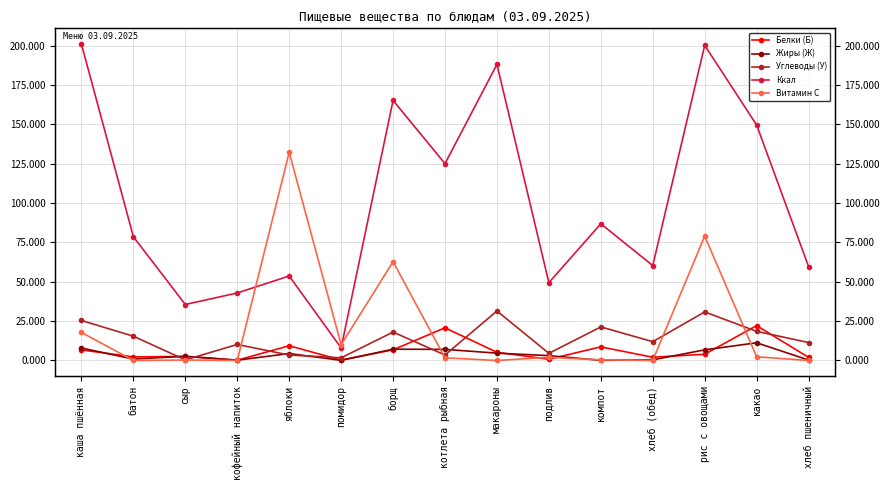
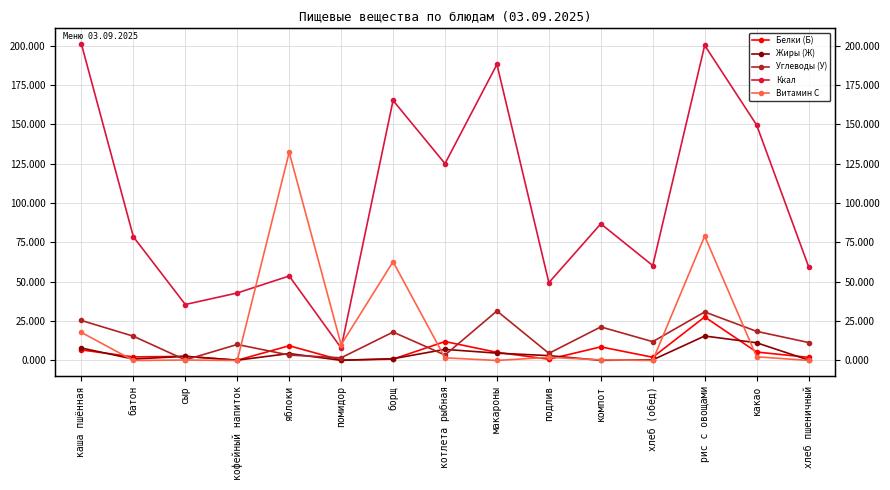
  {
    "Белки (Б)": {
      "яблоки": 9,
-     "борщ": 7,
-     "котлета рыбная": 21,
+     "борщ": 1,
+     "котлета рыбная": 12,
      "компот": 9,
-     "рис с овощами": 4,
-     "какао": 22,
+     "рис с овощами": 28,
+     "какао": 5,
      "хлеб пшеничный": 2
    },
    "Жиры (Ж)": {
-     "борщ": 7,
+     "борщ": 1,
      "котлета рыбная": 7,
-     "рис с овощами": 7,
+     "рис с овощами": 16,
      "какао": 11
    },
    "Витамин С": {
      "каша пшённая": 18,
      "яблоки": 132,
      "помидор": 10,
      "борщ": 63,
      "котлета рыбная": 2,
      "макароны": 0,
      "рис с овощами": 79,
      "какао": 2
    }
  }
